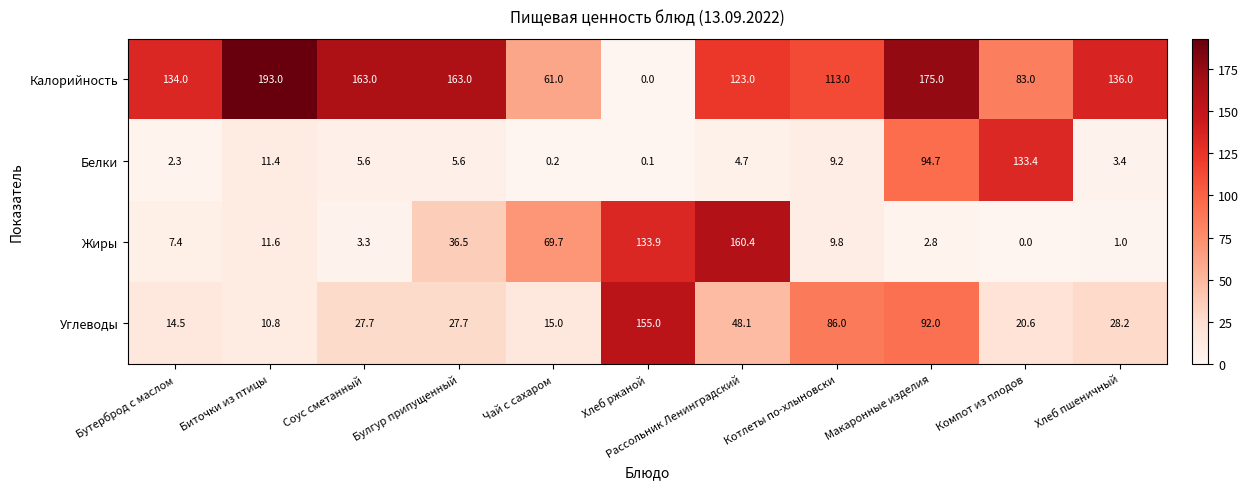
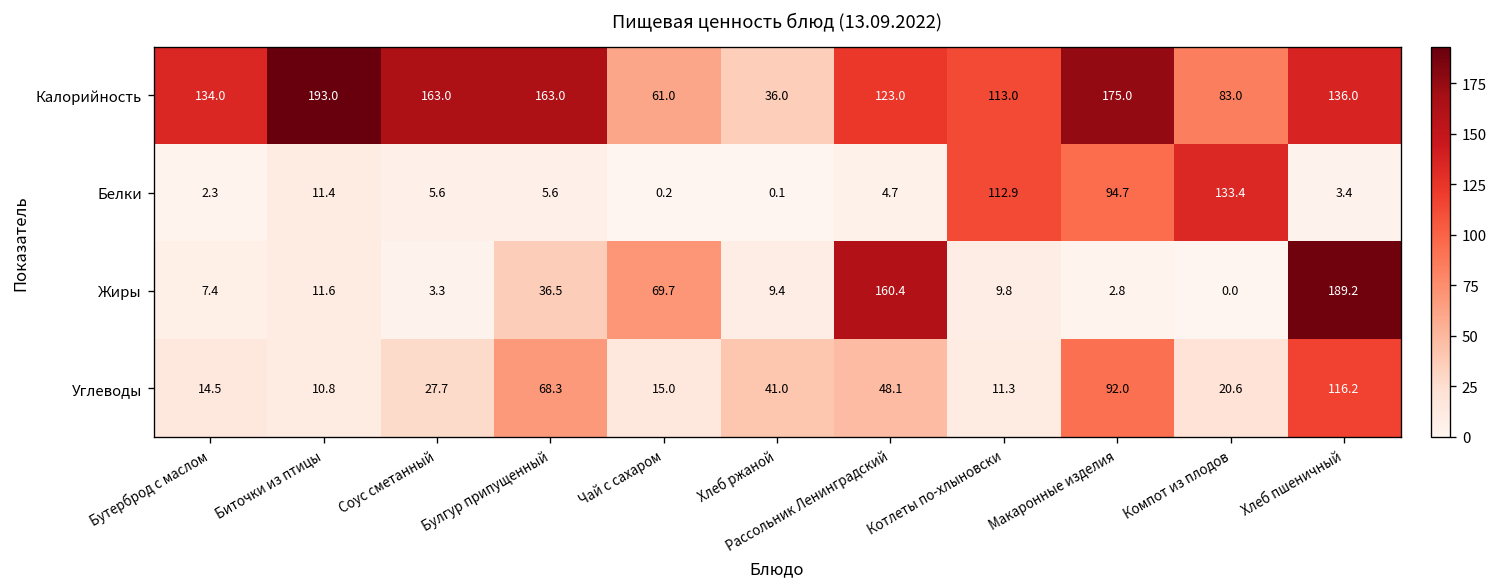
  {
    "Калорийность": {
      "Бутерброд с маслом": 134.0,
      "Биточки из птицы": 193.0,
      "Соус сметанный": 163.0,
      "Булгур припущенный": 163.0,
      "Чай с сахаром": 61.0,
-     "Хлеб ржаной": 0.0,
+     "Хлеб ржаной": 36.0,
      "Рассольник Ленинградский": 123.0,
      "Котлеты по-хлыновски": 113.0,
      "Макаронные изделия": 175.0,
      "Компот из плодов": 83.0,
      "Хлеб пшеничный": 136.0
    },
    "Белки": {
      "Бутерброд с маслом": 2.3,
      "Биточки из птицы": 11.4,
      "Соус сметанный": 5.6,
      "Булгур припущенный": 5.6,
      "Чай с сахаром": 0.2,
      "Хлеб ржаной": 0.1,
      "Рассольник Ленинградский": 4.7,
-     "Котлеты по-хлыновски": 9.2,
+     "Котлеты по-хлыновски": 112.9,
      "Макаронные изделия": 94.7,
      "Компот из плодов": 133.4,
      "Хлеб пшеничный": 3.4
    },
    "Жиры": {
      "Бутерброд с маслом": 7.4,
      "Биточки из птицы": 11.6,
      "Соус сметанный": 3.3,
      "Булгур припущенный": 36.5,
      "Чай с сахаром": 69.7,
-     "Хлеб ржаной": 133.9,
+     "Хлеб ржаной": 9.4,
      "Рассольник Ленинградский": 160.4,
      "Котлеты по-хлыновски": 9.8,
      "Макаронные изделия": 2.8,
      "Компот из плодов": 0.0,
-     "Хлеб пшеничный": 1.0
+     "Хлеб пшеничный": 189.2
    },
    "Углеводы": {
      "Бутерброд с маслом": 14.5,
      "Биточки из птицы": 10.8,
      "Соус сметанный": 27.7,
-     "Булгур припущенный": 27.7,
+     "Булгур припущенный": 68.3,
      "Чай с сахаром": 15.0,
-     "Хлеб ржаной": 155.0,
+     "Хлеб ржаной": 41.0,
      "Рассольник Ленинградский": 48.1,
-     "Котлеты по-хлыновски": 86.0,
+     "Котлеты по-хлыновски": 11.3,
      "Макаронные изделия": 92.0,
      "Компот из плодов": 20.6,
-     "Хлеб пшеничный": 28.2
+     "Хлеб пшеничный": 116.2
    }
  }
